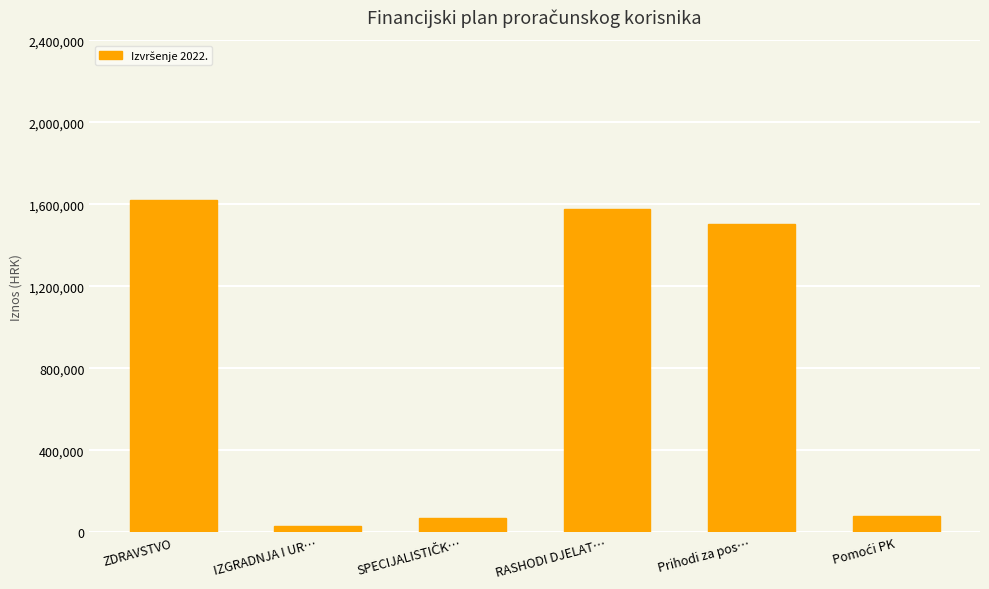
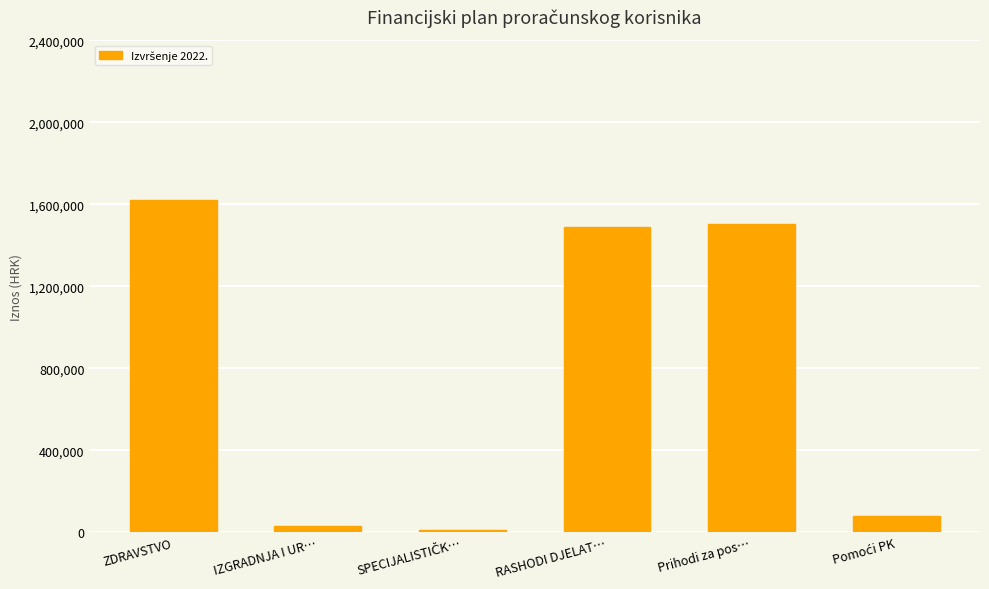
  {
    "ZDRAVSTVO": "1,620,000",
    "IZGRADNJA I UR…": "30,000",
-   "SPECIJALISTIČK…": "70,000",
-   "RASHODI DJELAT…": "1,580,000",
+   "SPECIJALISTIČK…": "10,000",
+   "RASHODI DJELAT…": "1,490,000",
    "Prihodi za pos…": "1,500,000",
    "Pomoći PK": "80,000"
  }
